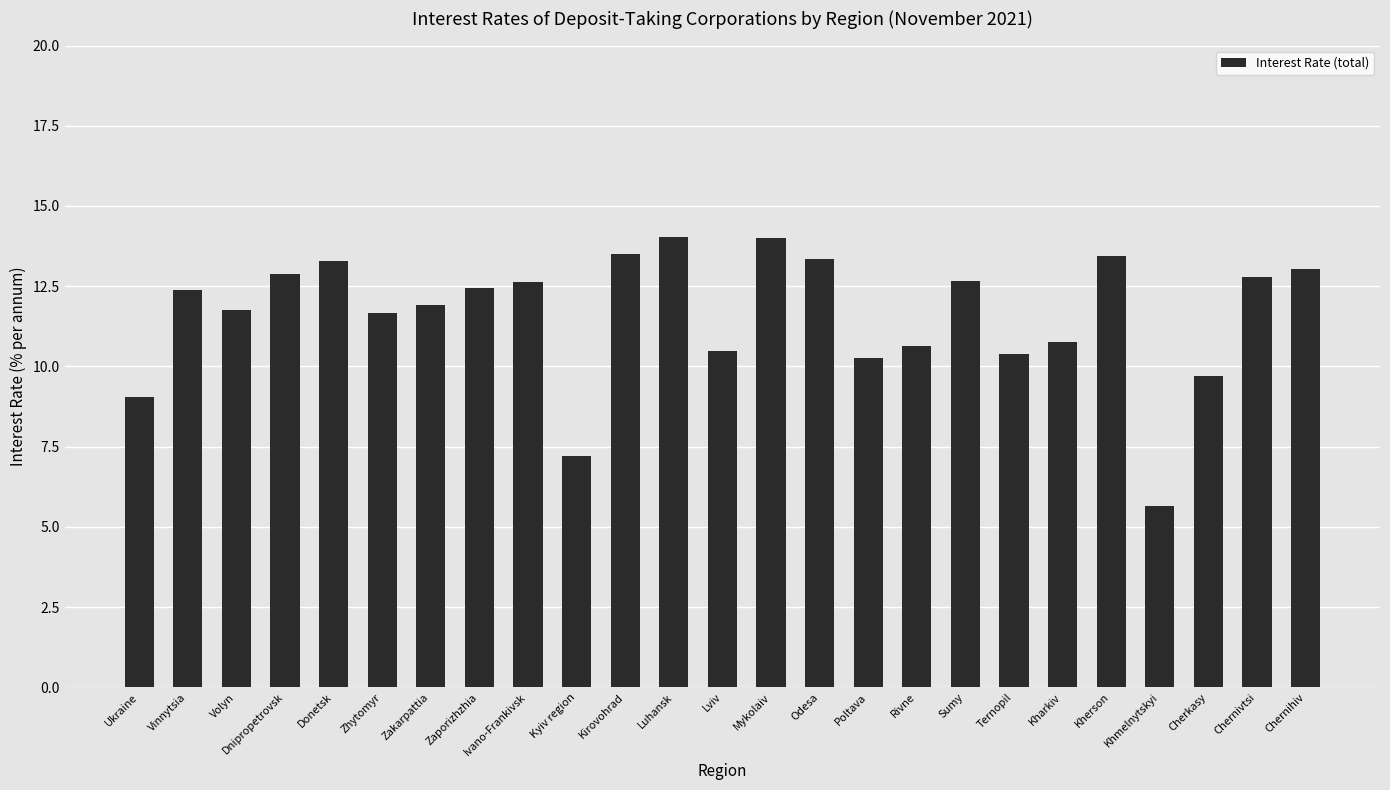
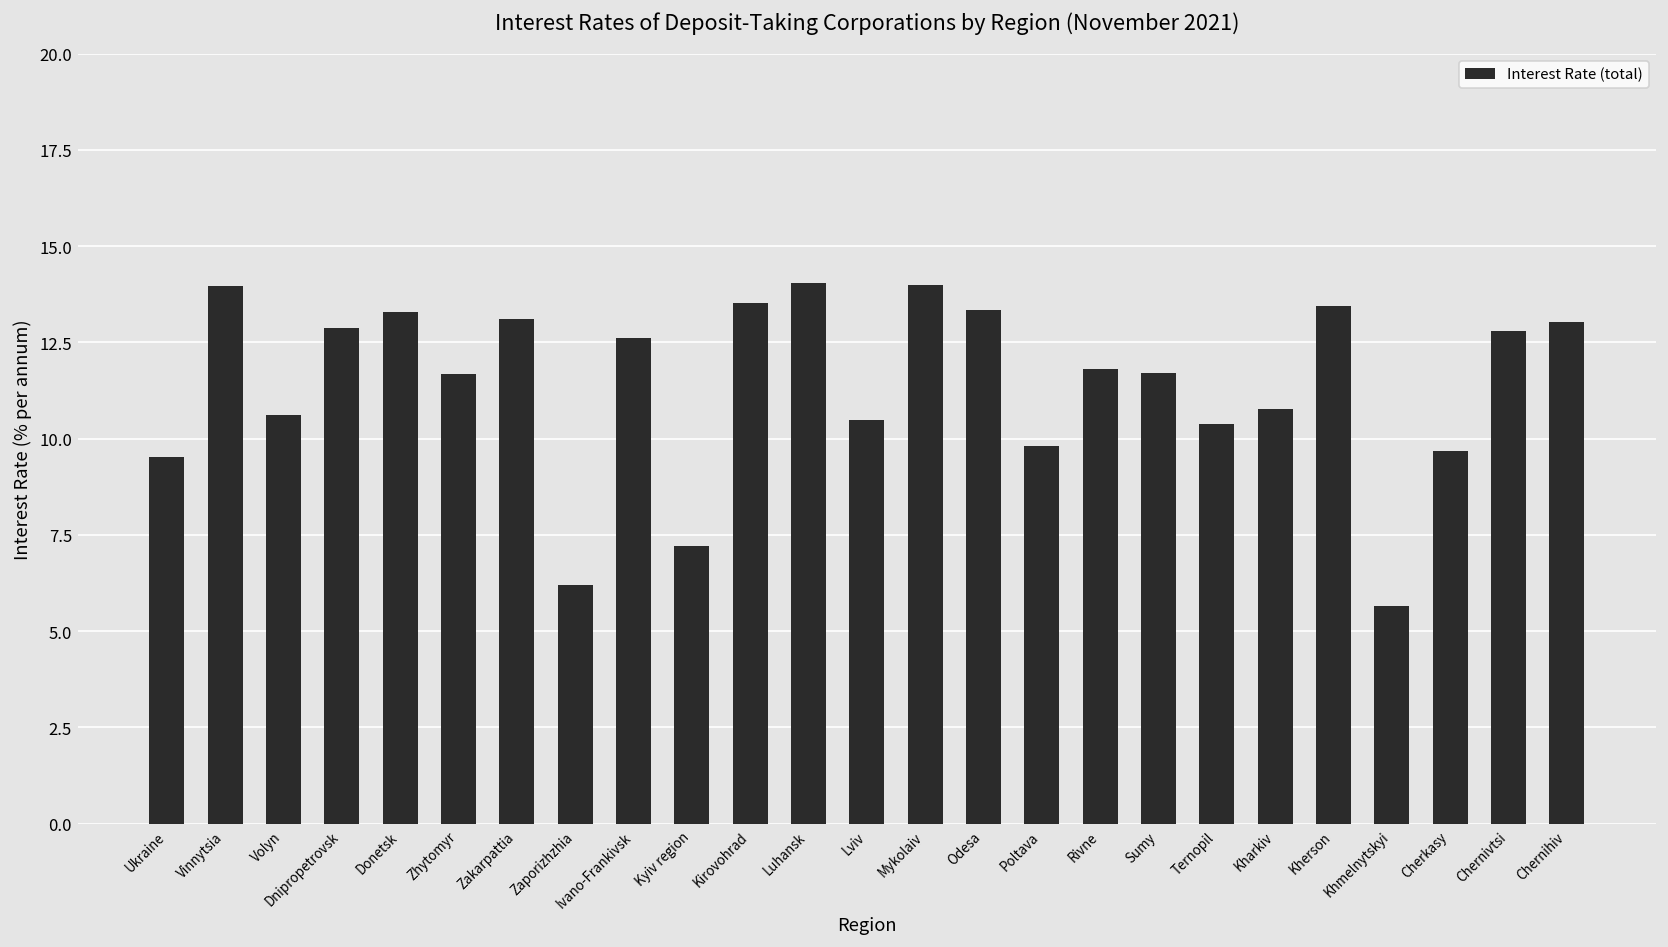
  {
-   "Ukraine": 9.1,
-   "Vinnytsia": 12.4,
-   "Volyn": 11.8,
+   "Ukraine": 9.5,
+   "Vinnytsia": 14.0,
+   "Volyn": 10.6,
    "Dnipropetrovsk": 12.9,
    "Donetsk": 13.3,
    "Zhytomyr": 11.7,
-   "Zakarpattia": 11.9,
-   "Zaporizhzhia": 12.4,
+   "Zakarpattia": 13.1,
+   "Zaporizhzhia": 6.2,
    "Ivano-Frankivsk": 12.6,
    "Kyiv region": 7.2,
    "Kirovohrad": 13.5,
    "Luhansk": 14.0,
    "Lviv": 10.5,
    "Mykolaiv": 14.0,
    "Odesa": 13.3,
-   "Poltava": 10.3,
-   "Rivne": 10.6,
-   "Sumy": 12.7,
+   "Poltava": 9.8,
+   "Rivne": 11.8,
+   "Sumy": 11.7,
    "Ternopil": 10.4,
    "Kharkiv": 10.8,
    "Kherson": 13.5,
    "Khmelnytskyi": 5.7,
    "Cherkasy": 9.7,
    "Chernivtsi": 12.8,
    "Chernihiv": 13.0
  }
